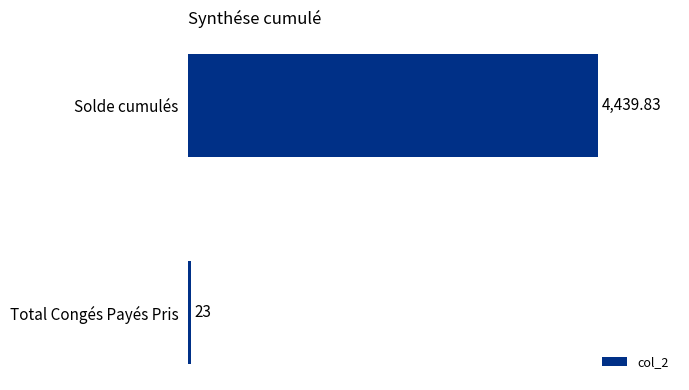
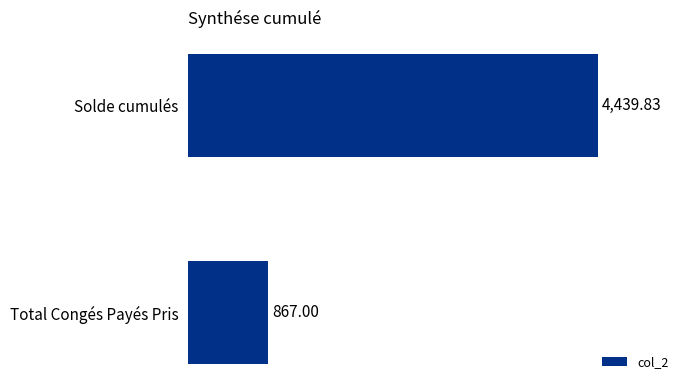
  {
    "Solde cumulés": "4,439.83",
-   "Total Congés Payés Pris": "23"
+   "Total Congés Payés Pris": "867.00"
  }
